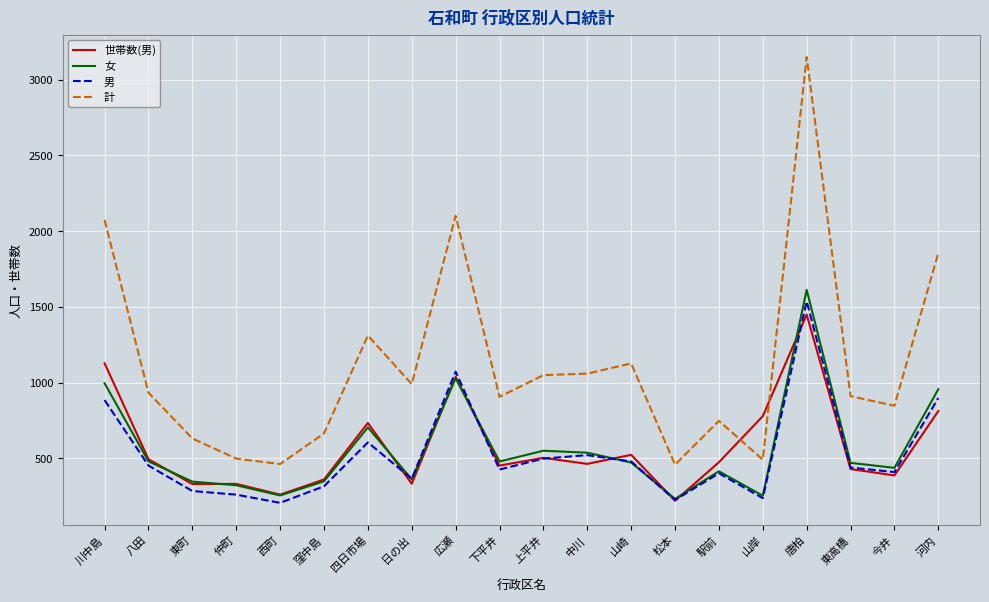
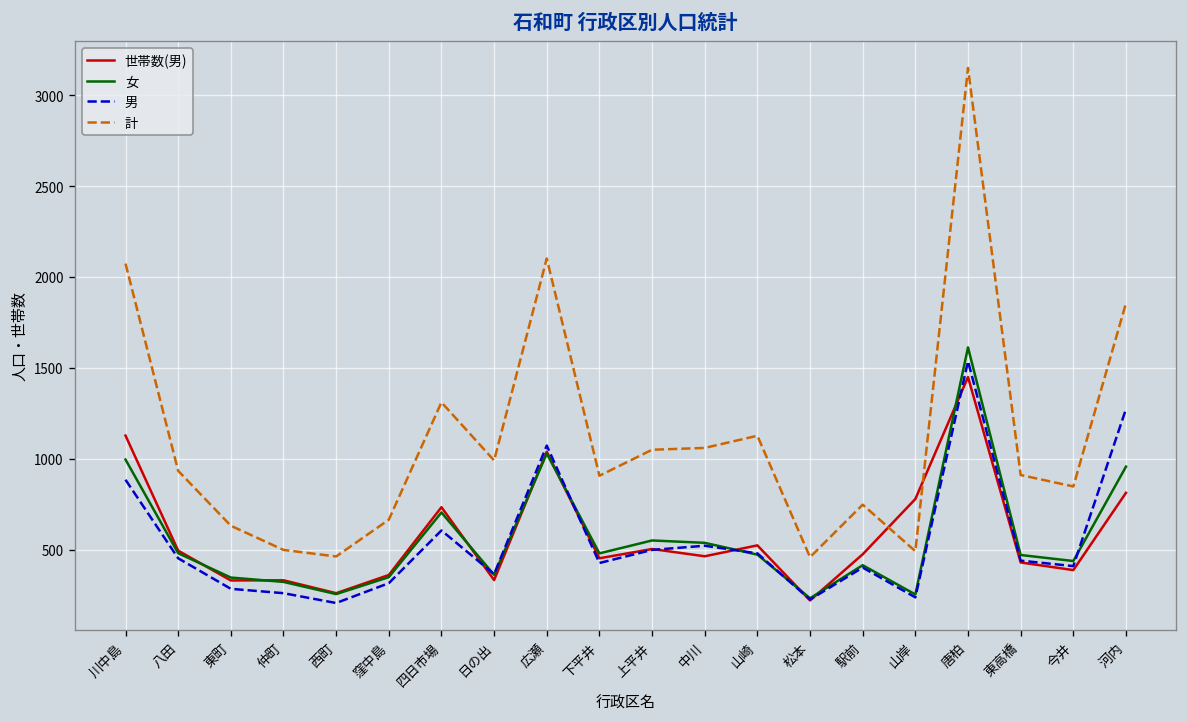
  {
    "世帯数(男)": {
      "川中島": 1130,
      "四日市場": 730,
      "日の出": 330,
      "下平井": 450,
      "中川": 460,
      "山崎": 520,
      "駅前": 480,
      "山岸": 780,
      "唐柏": 1450,
      "今井": 390,
      "河内": 810
    },
    "女": {
      "川中島": 1000,
      "四日市場": 710,
      "下平井": 480,
      "上平井": 550,
      "唐柏": 1610,
      "東高橋": 470,
      "今井": 440,
      "河内": 960
    },
    "男": {
      "川中島": 890,
      "八田": 450,
      "東町": 290,
      "仲町": 260,
      "西町": 210,
      "窪中島": 320,
      "四日市場": 610,
      "広瀬": 1070,
      "下平井": 430,
      "唐柏": 1540,
      "今井": 410,
-     "河内": 900
+     "河内": 1270
    },
    "計": {
      "川中島": 2070,
      "八田": 930,
      "東町": 630,
      "仲町": 500,
      "西町": 460,
      "窪中島": 670,
      "四日市場": 1310,
      "日の出": 990,
      "広瀬": 2100,
      "下平井": 910,
      "上平井": 1050,
      "中川": 1060,
      "山崎": 1130,
      "松本": 460,
      "駅前": 750,
      "山岸": 490,
      "唐柏": 3150,
      "東高橋": 910,
      "今井": 850,
      "河内": 1860
    }
  }
